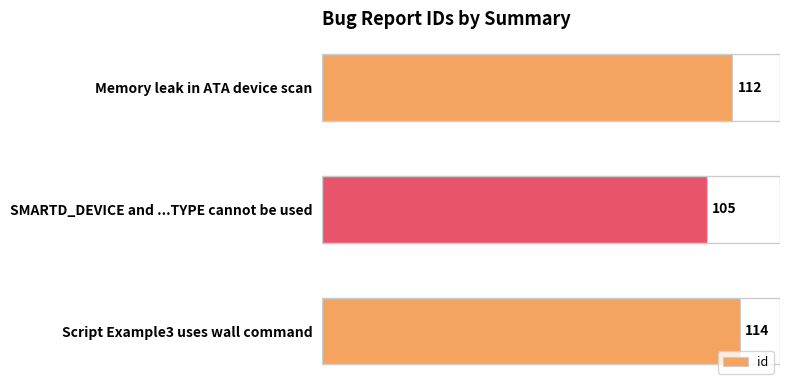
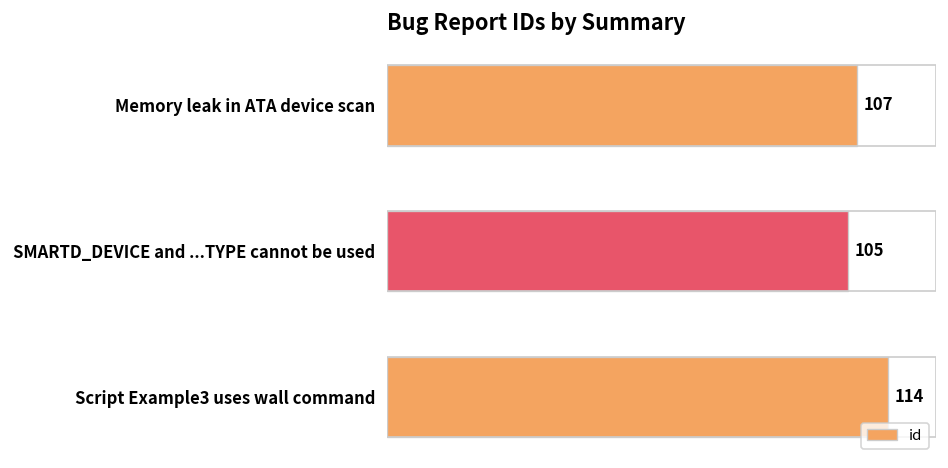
  {
-   "Memory leak in ATA device scan": 112,
+   "Memory leak in ATA device scan": 107,
    "SMARTD_DEVICE and ...TYPE cannot be used": 105,
    "Script Example3 uses wall command": 114
  }
